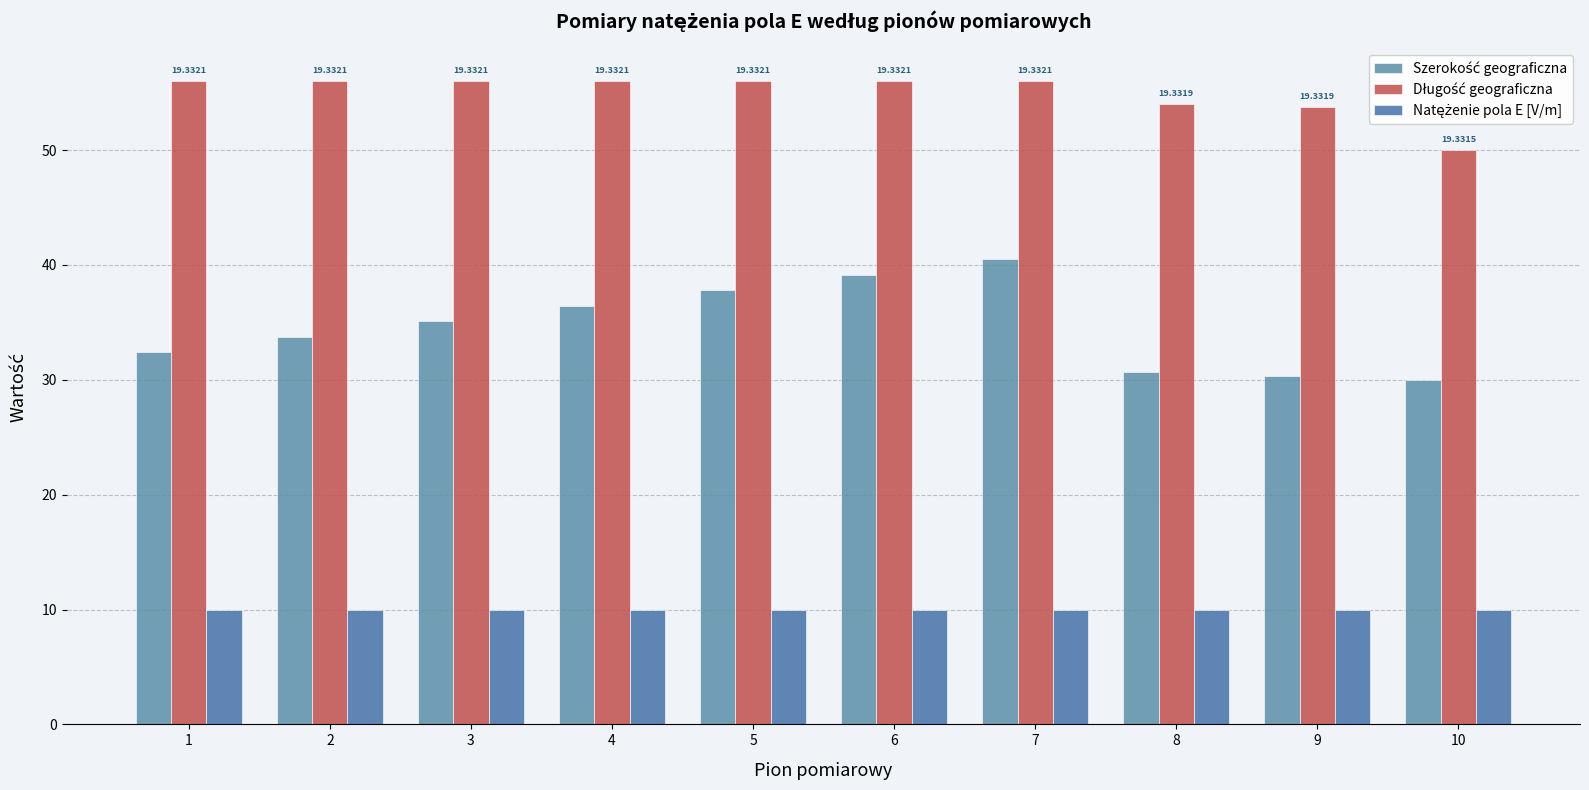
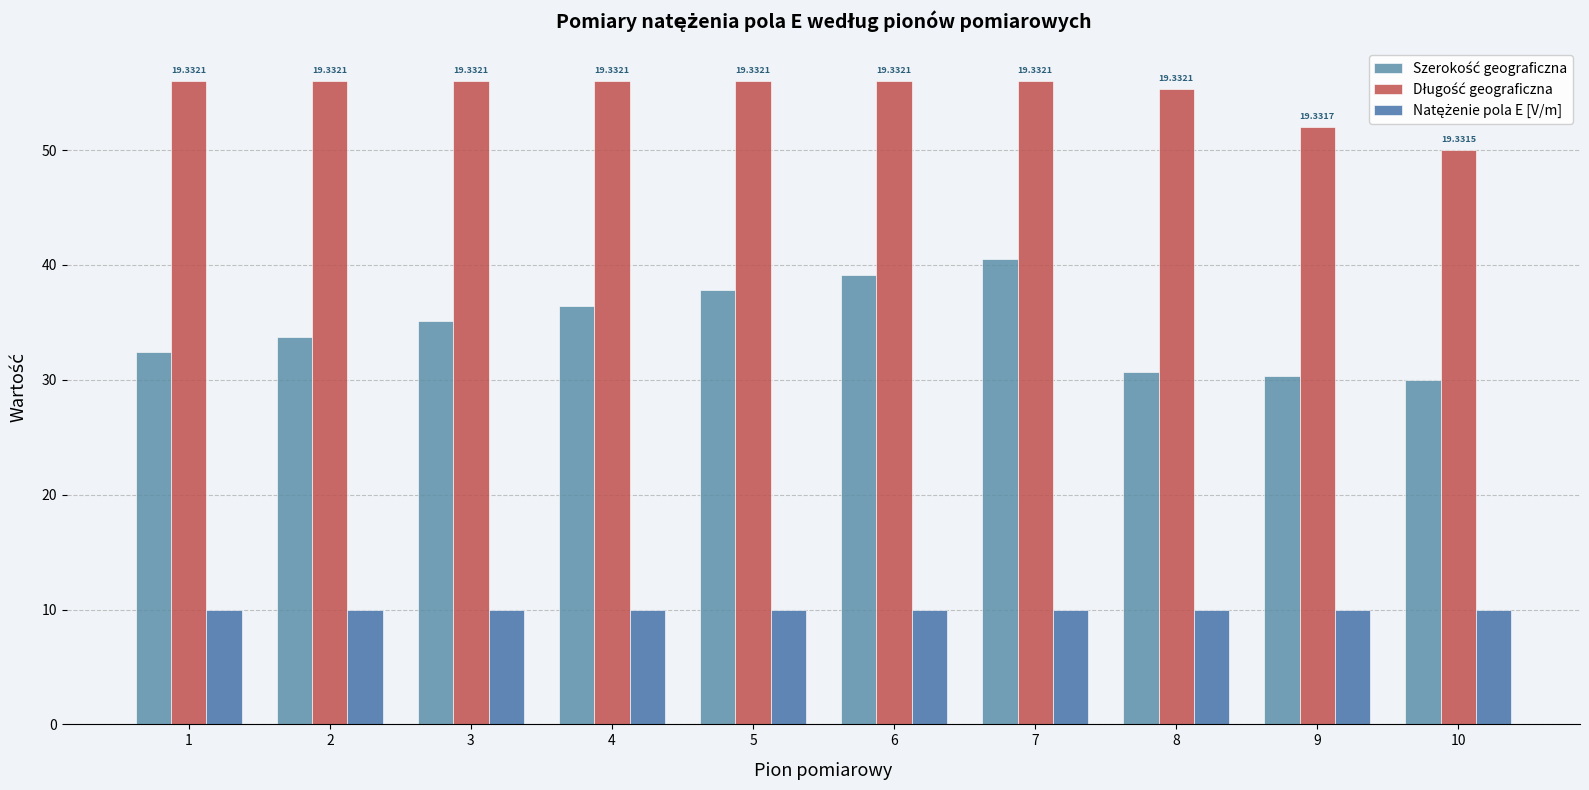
  {
    "Długość geograficzna": {
-     "8": 19.3319,
-     "9": 19.3319
+     "8": 19.3321,
+     "9": 19.3317
    }
  }
